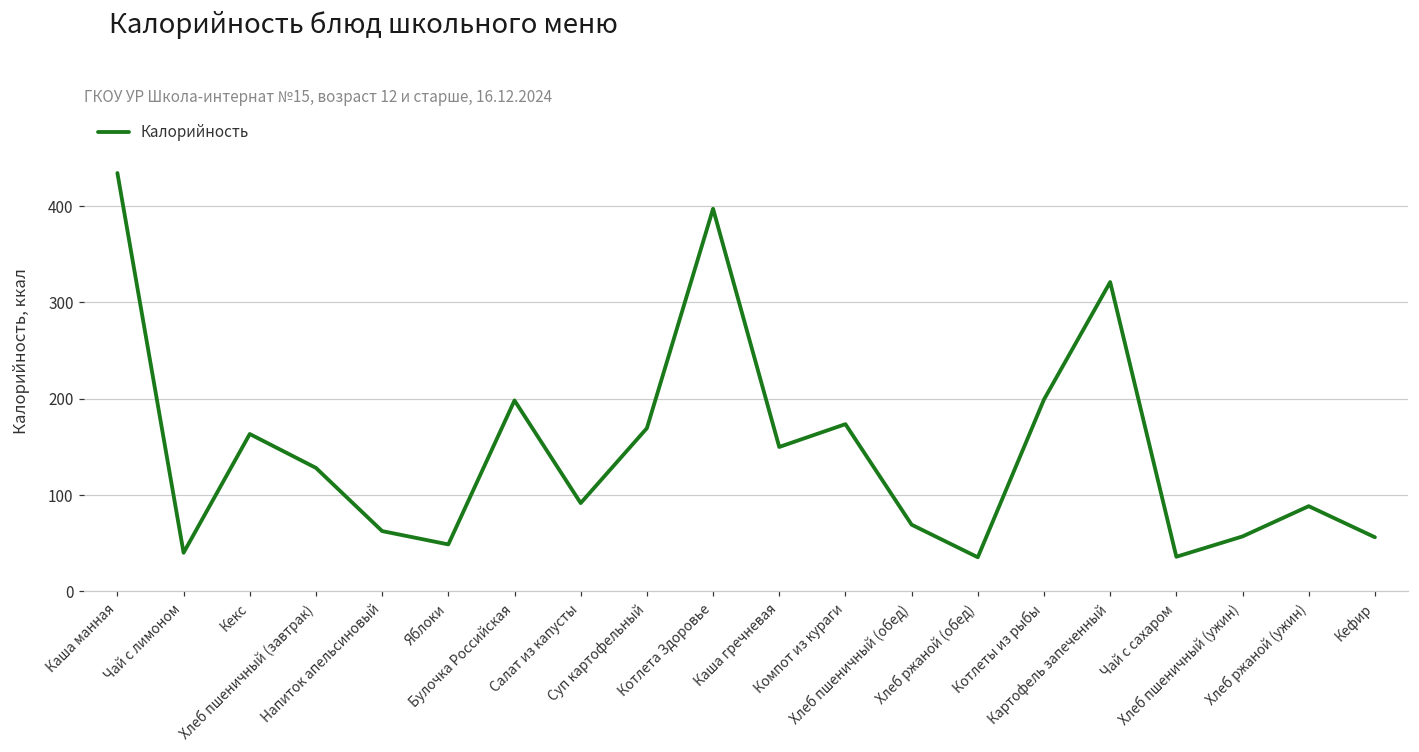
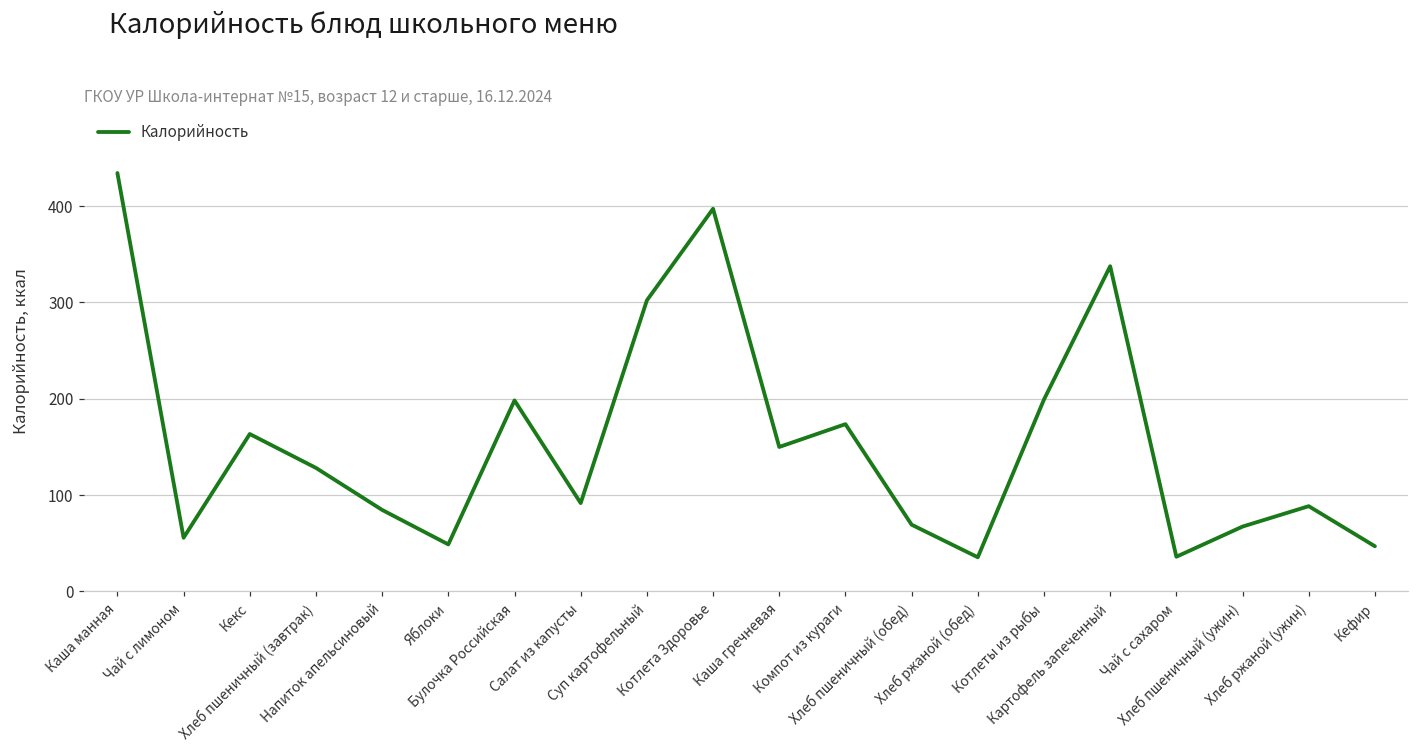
  {
    "Каша манная": 430,
-   "Чай с лимоном": 40,
+   "Чай с лимоном": 60,
    "Кекс": 160,
    "Хлеб пшеничный (завтрак)": 130,
-   "Напиток апельсиновый": 60,
+   "Напиток апельсиновый": 80,
    "Яблоки": 50,
    "Булочка Российская": 200,
    "Салат из капусты": 90,
-   "Суп картофельный": 170,
+   "Суп картофельный": 300,
    "Котлета Здоровье": 400,
    "Каша гречневая": 150,
    "Компот из кураги": 170,
    "Хлеб пшеничный (обед)": 70,
    "Хлеб ржаной (обед)": 40,
    "Котлеты из рыбы": 200,
-   "Картофель запеченный": 320,
+   "Картофель запеченный": 340,
    "Чай с сахаром": 40,
-   "Хлеб пшеничный (ужин)": 60,
+   "Хлеб пшеничный (ужин)": 70,
    "Хлеб ржаной (ужин)": 90,
-   "Кефир": 60
+   "Кефир": 50
  }
